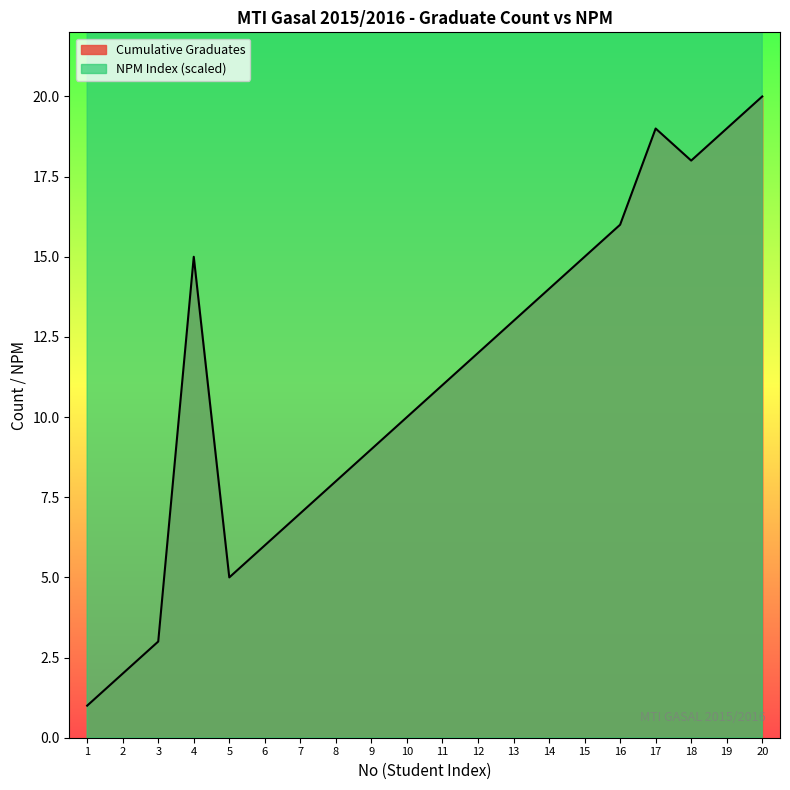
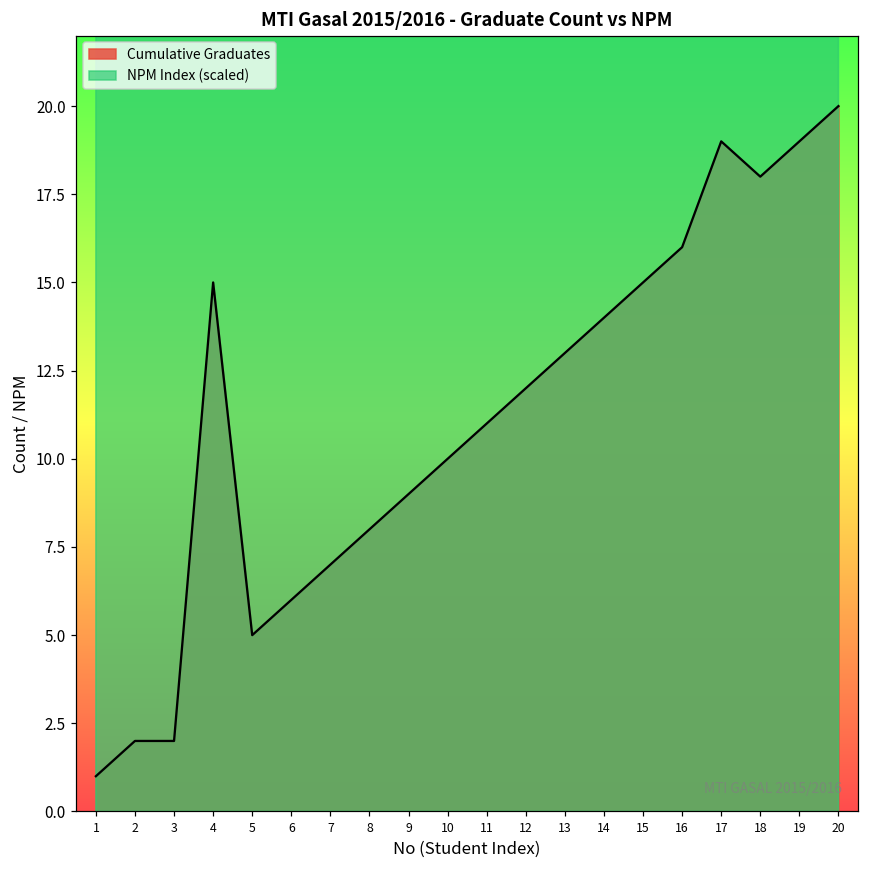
  {
    "Cumulative Graduates": {
      "1": 1,
      "2": 2,
-     "3": 3,
+     "3": 2,
      "4": 15,
      "5": 5,
      "6": 6,
      "7": 7,
      "8": 8,
      "9": 9,
      "10": 10,
      "11": 11,
      "12": 12,
      "13": 13,
      "14": 14,
      "15": 15,
      "16": 16,
      "17": 19,
      "18": 18,
      "19": 19,
      "20": 20
    }
  }
